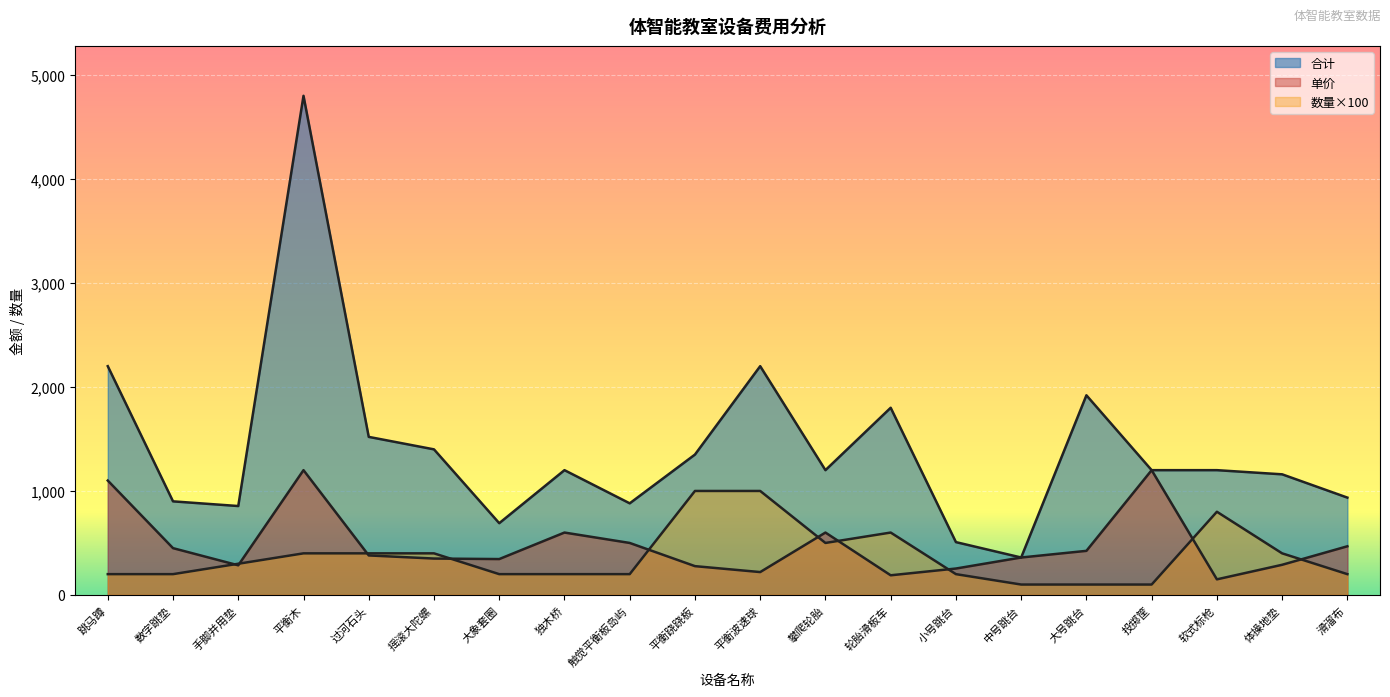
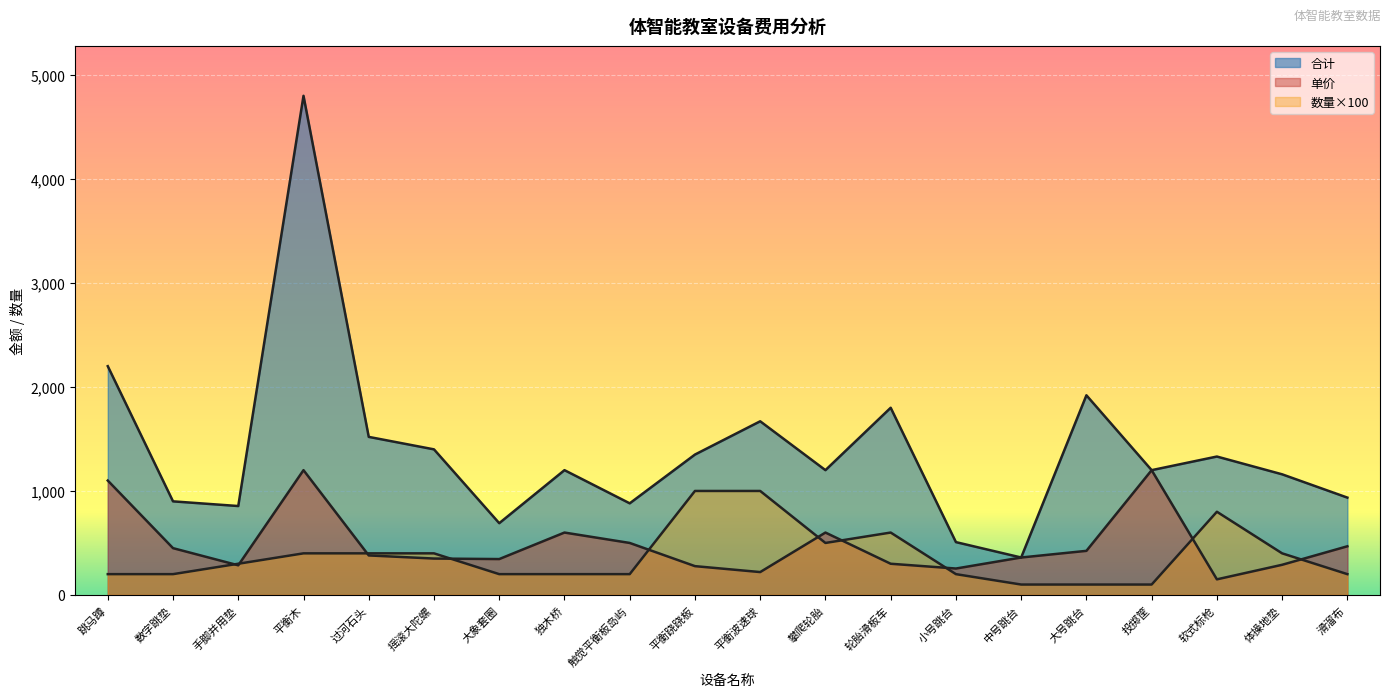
  {
    "合计": {
      "跳马蹲": "2,200",
      "数字跳垫": "900",
      "手脚并用垫": "860",
      "平衡木": "4,800",
      "过河石头": "1,520",
      "摇滚大陀螺": "1,400",
      "大象套圈": "690",
      "独木桥": "1,200",
      "触觉平衡板岛屿": "880",
      "平衡跷跷板": "1,350",
-     "平衡波速球": "2,200",
+     "平衡波速球": "1,670",
      "攀爬轮胎": "1,200",
      "轮胎滑板车": "1,800",
      "小号跳台": "510",
      "大号跳台": "1,920",
-     "软式标枪": "1,200",
+     "软式标枪": "1,330",
      "体操地垫": "1,160",
      "滑溜布": "940"
    },
    "单价": {
      "跳马蹲": "1,100",
      "数字跳垫": "450",
      "平衡木": "1,200",
      "摇滚大陀螺": "350",
      "大象套圈": "350",
      "独木桥": "600",
      "触觉平衡板岛屿": "500",
      "平衡跷跷板": "280",
      "平衡波速球": "220",
      "攀爬轮胎": "600",
-     "轮胎滑板车": "190",
+     "轮胎滑板车": "300",
      "小号跳台": "250",
      "大号跳台": "420",
      "软式标枪": "150",
      "体操地垫": "290",
      "滑溜布": "470"
    },
    "数量×100": {
      "跳马蹲": "200",
      "数字跳垫": "200",
      "平衡木": "400",
      "摇滚大陀螺": "400",
      "大象套圈": "200",
      "独木桥": "200",
      "触觉平衡板岛屿": "200",
      "平衡跷跷板": "1,000",
      "平衡波速球": "1,000",
      "攀爬轮胎": "500",
      "轮胎滑板车": "600",
      "小号跳台": "200",
      "中号跳台": "100",
      "大号跳台": "100",
      "投掷筐": "100",
      "软式标枪": "800",
      "体操地垫": "400",
      "滑溜布": "200"
    }
  }
